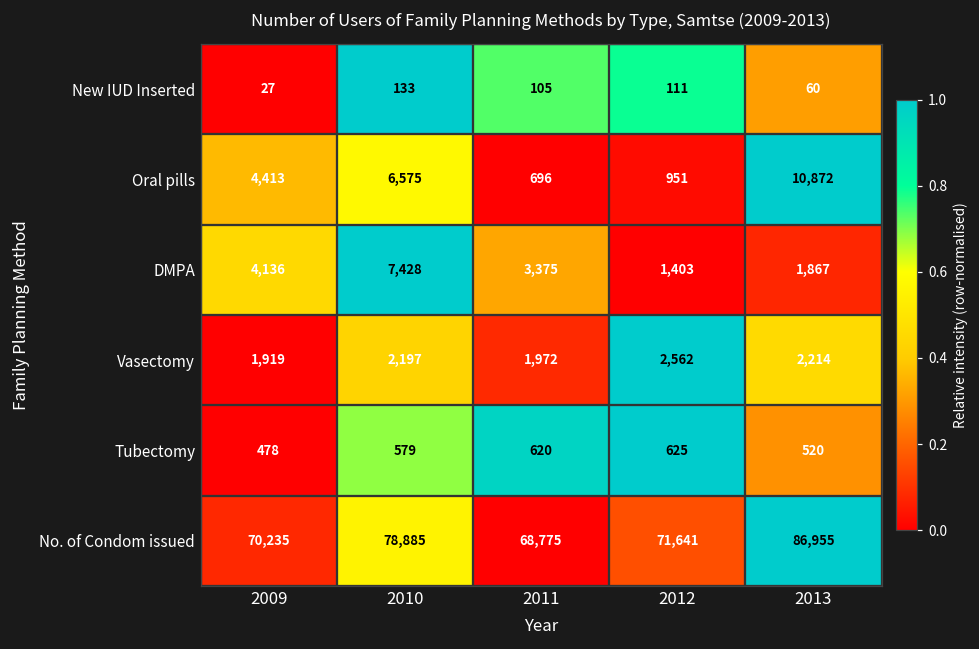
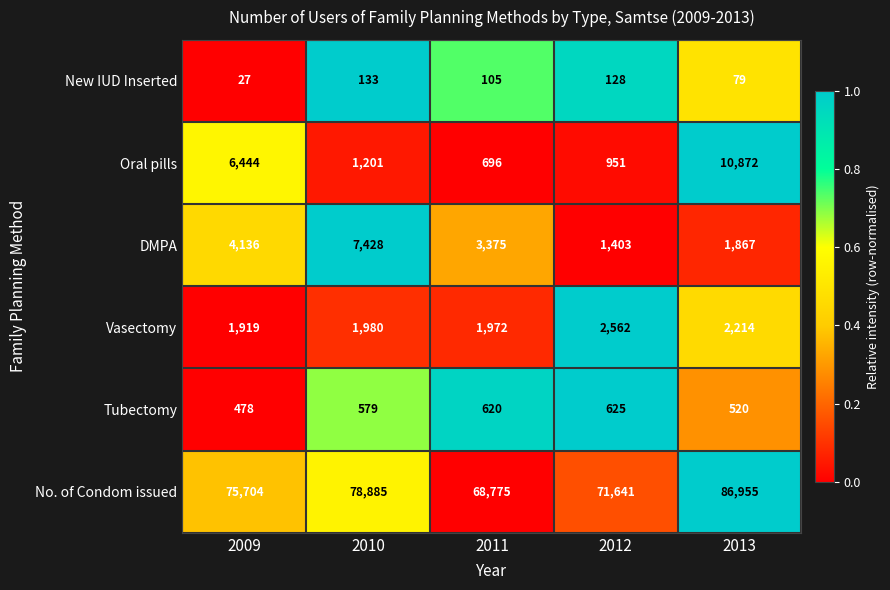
  {
    "New IUD Inserted": {
      "2009": "27",
      "2010": "133",
      "2011": "105",
-     "2012": "111",
-     "2013": "60"
+     "2012": "128",
+     "2013": "79"
    },
    "Oral pills": {
-     "2009": "4,413",
-     "2010": "6,575",
+     "2009": "6,444",
+     "2010": "1,201",
      "2011": "696",
      "2012": "951",
      "2013": "10,872"
    },
    "DMPA": {
      "2009": "4,136",
      "2010": "7,428",
      "2011": "3,375",
      "2012": "1,403",
      "2013": "1,867"
    },
    "Vasectomy": {
      "2009": "1,919",
-     "2010": "2,197",
+     "2010": "1,980",
      "2011": "1,972",
      "2012": "2,562",
      "2013": "2,214"
    },
    "Tubectomy": {
      "2009": "478",
      "2010": "579",
      "2011": "620",
      "2012": "625",
      "2013": "520"
    },
    "No. of Condom issued": {
-     "2009": "70,235",
+     "2009": "75,704",
      "2010": "78,885",
      "2011": "68,775",
      "2012": "71,641",
      "2013": "86,955"
    }
  }
